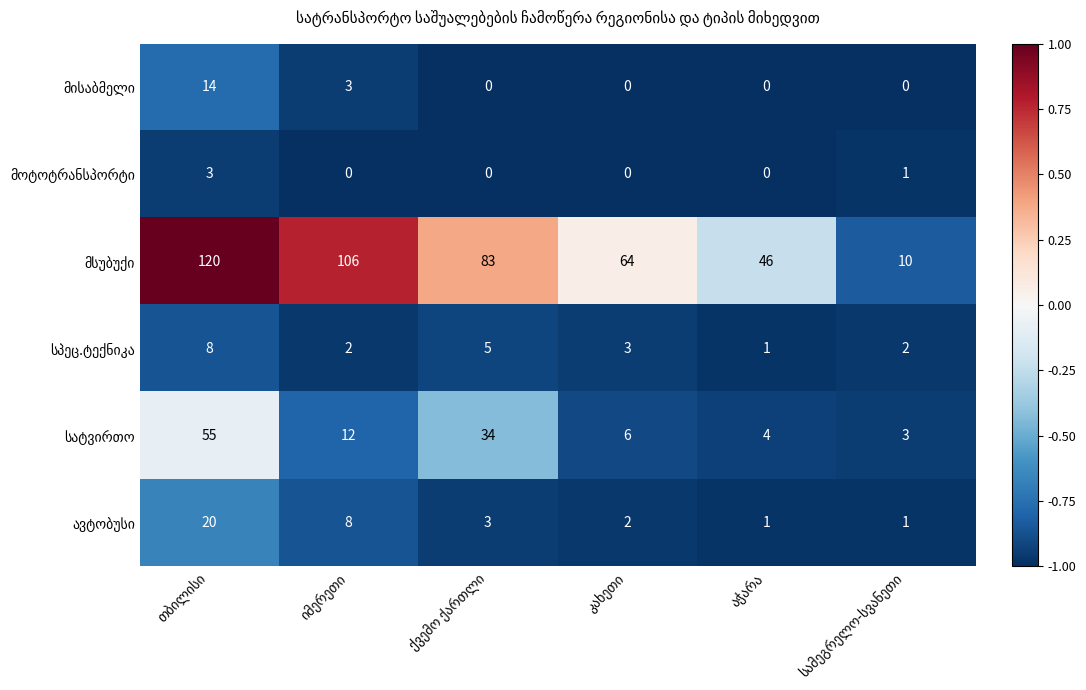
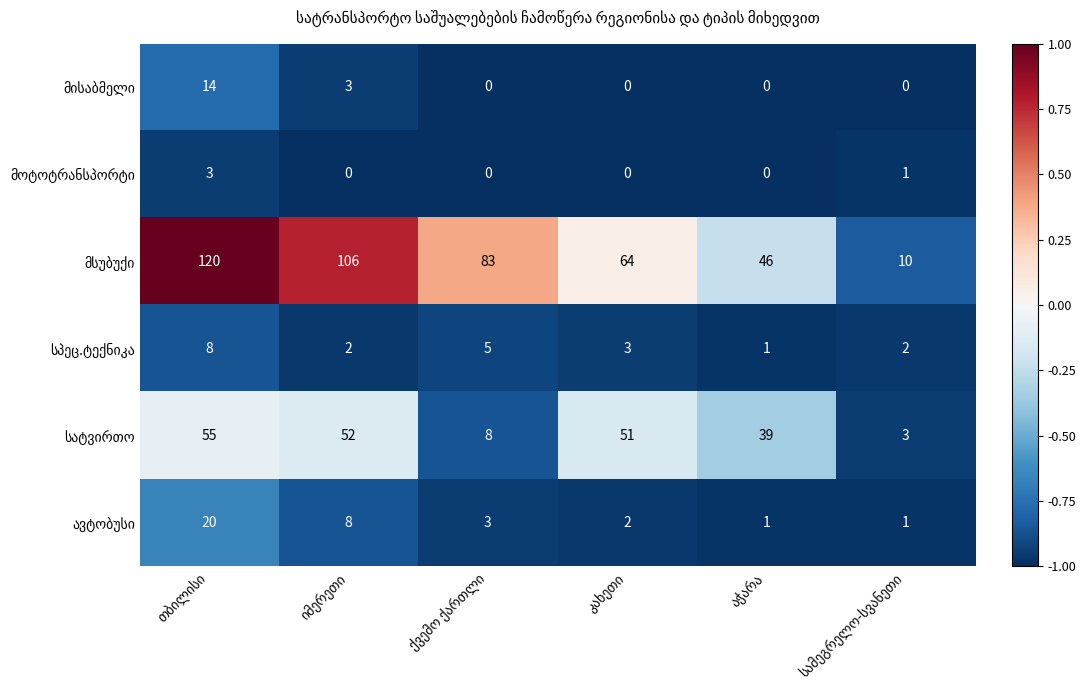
  {
    "მისაბმელი": {
      "თბილისი": 14,
      "იმერეთი": 3,
      "ქვემო ქართლი": 0,
      "კახეთი": 0,
      "აჭარა": 0,
      "სამეგრელო-სვანეთი": 0
    },
    "მოტოტრანსპორტი": {
      "თბილისი": 3,
      "იმერეთი": 0,
      "ქვემო ქართლი": 0,
      "კახეთი": 0,
      "აჭარა": 0,
      "სამეგრელო-სვანეთი": 1
    },
    "მსუბუქი": {
      "თბილისი": 120,
      "იმერეთი": 106,
      "ქვემო ქართლი": 83,
      "კახეთი": 64,
      "აჭარა": 46,
      "სამეგრელო-სვანეთი": 10
    },
    "სპეც.ტექნიკა": {
      "თბილისი": 8,
      "იმერეთი": 2,
      "ქვემო ქართლი": 5,
      "კახეთი": 3,
      "აჭარა": 1,
      "სამეგრელო-სვანეთი": 2
    },
    "სატვირთო": {
      "თბილისი": 55,
-     "იმერეთი": 12,
-     "ქვემო ქართლი": 34,
-     "კახეთი": 6,
-     "აჭარა": 4,
+     "იმერეთი": 52,
+     "ქვემო ქართლი": 8,
+     "კახეთი": 51,
+     "აჭარა": 39,
      "სამეგრელო-სვანეთი": 3
    },
    "ავტობუსი": {
      "თბილისი": 20,
      "იმერეთი": 8,
      "ქვემო ქართლი": 3,
      "კახეთი": 2,
      "აჭარა": 1,
      "სამეგრელო-სვანეთი": 1
    }
  }
